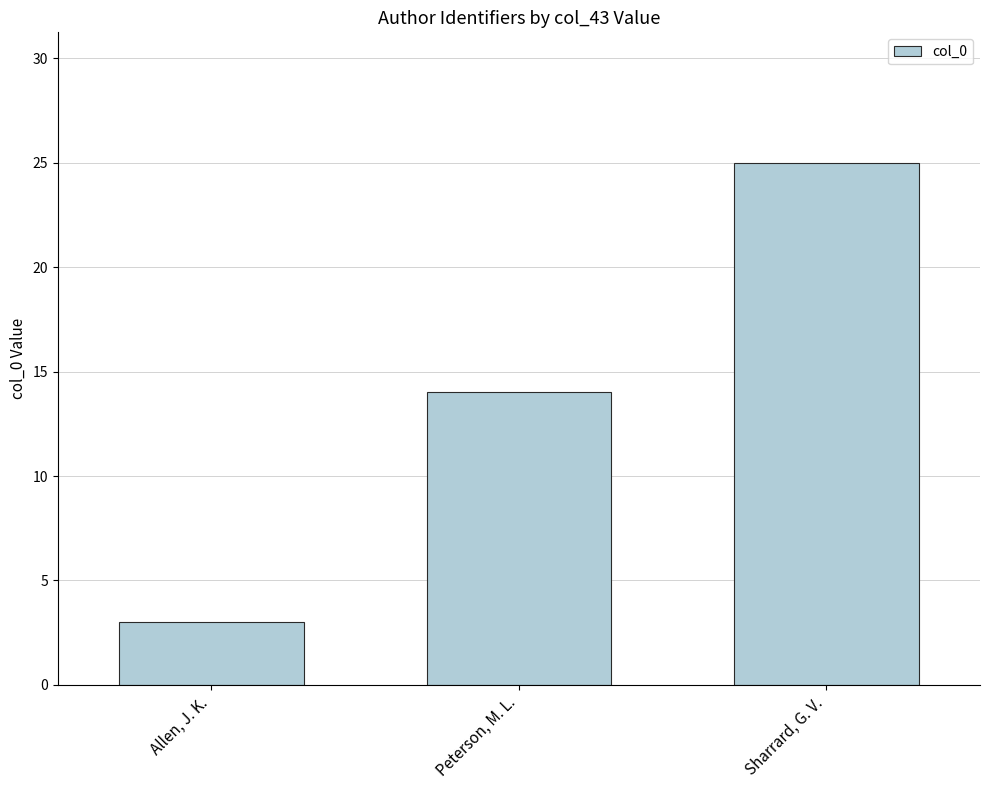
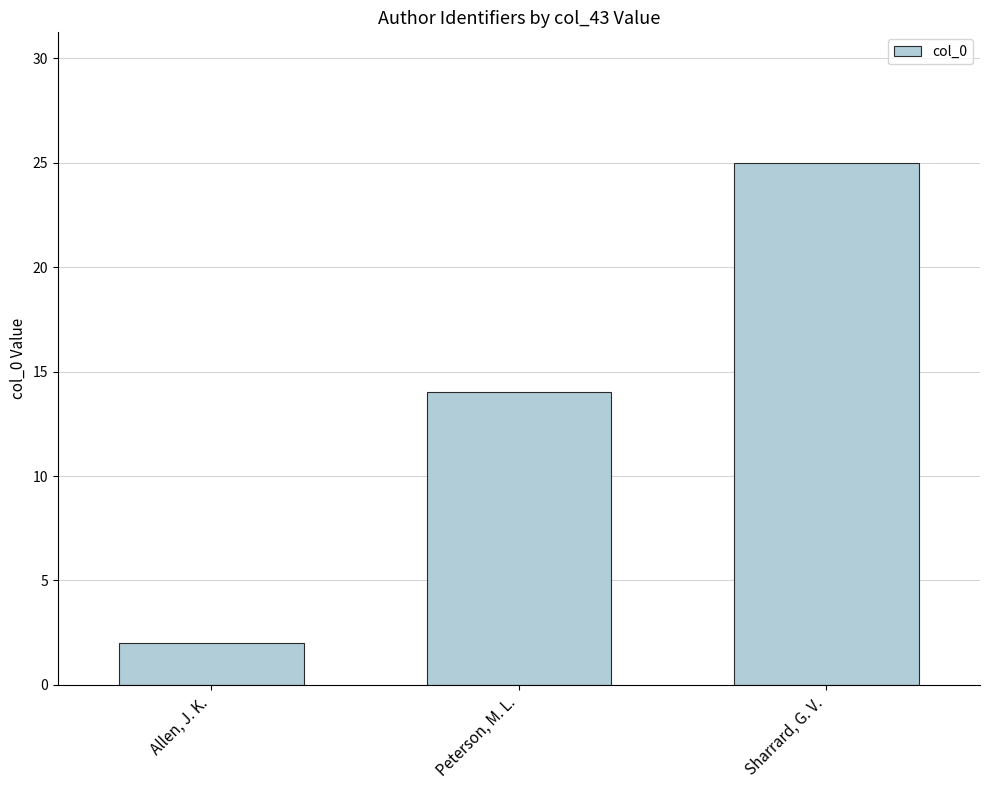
  {
-   "Allen, J. K.": 3,
+   "Allen, J. K.": 2,
    "Peterson, M. L.": 14,
    "Sharrard, G. V.": 25
  }
